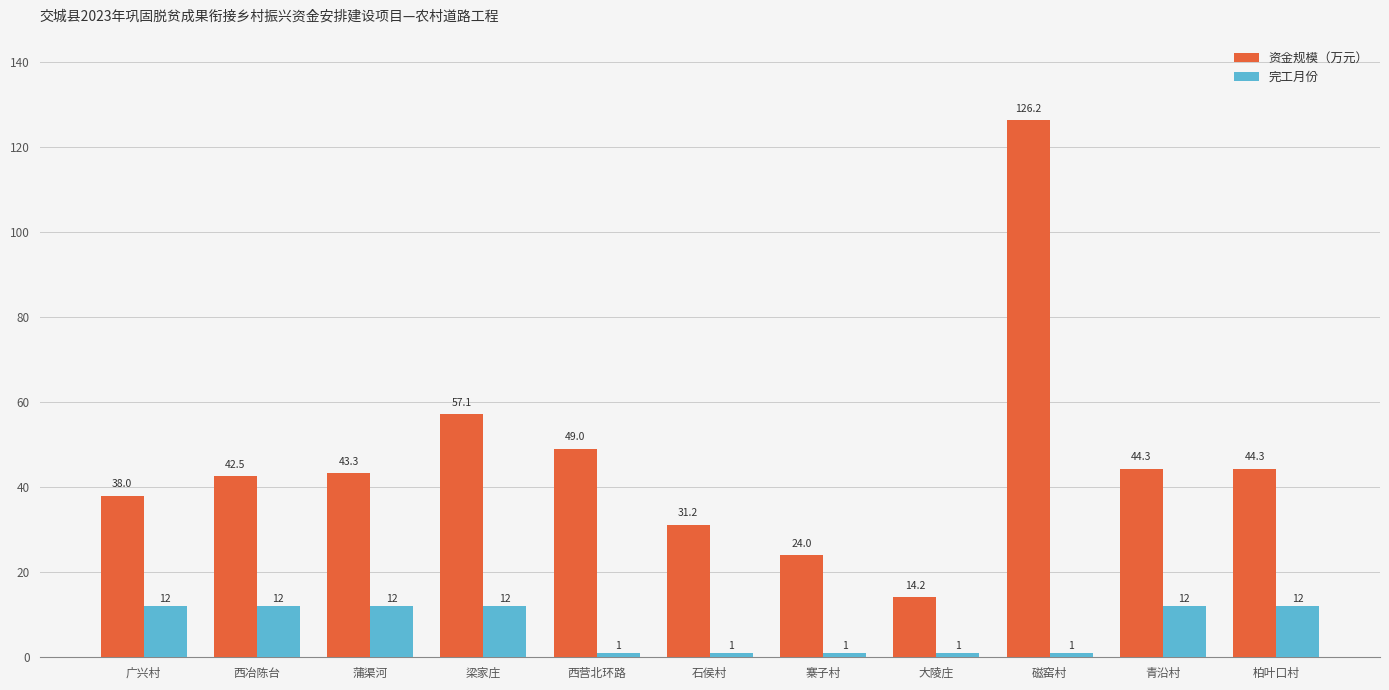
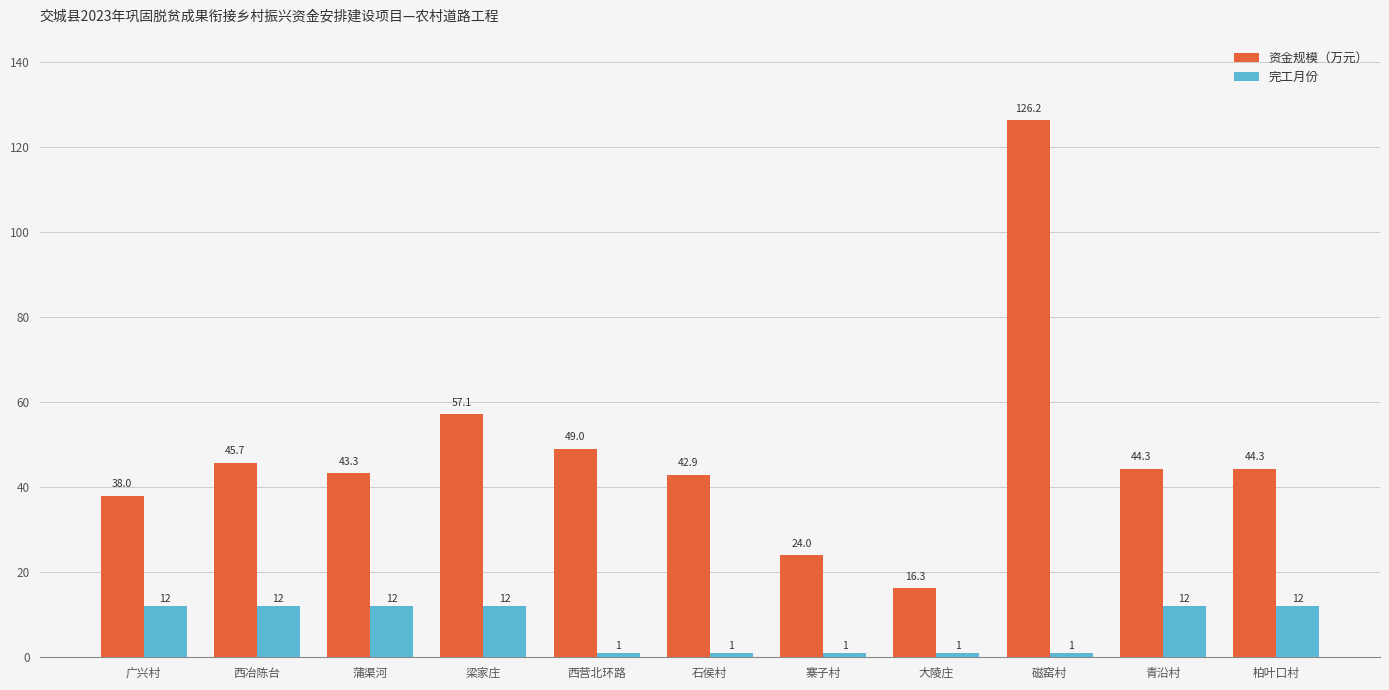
  {
    "资金规模（万元）": {
      "广兴村": 38.0,
-     "西冶陈台": 42.5,
+     "西冶陈台": 45.7,
      "蒲渠河": 43.3,
      "梁家庄": 57.1,
      "西营北环路": 49.0,
-     "石侯村": 31.2,
+     "石侯村": 42.9,
      "寨子村": 24.0,
-     "大陵庄": 14.2,
+     "大陵庄": 16.3,
      "磁窑村": 126.2,
      "青沿村": 44.3,
      "柏叶口村": 44.3
    },
    "完工月份": {
      "广兴村": 12,
      "西冶陈台": 12,
      "蒲渠河": 12,
      "梁家庄": 12,
      "西营北环路": 1,
      "石侯村": 1,
      "寨子村": 1,
      "大陵庄": 1,
      "磁窑村": 1,
      "青沿村": 12,
      "柏叶口村": 12
    }
  }
